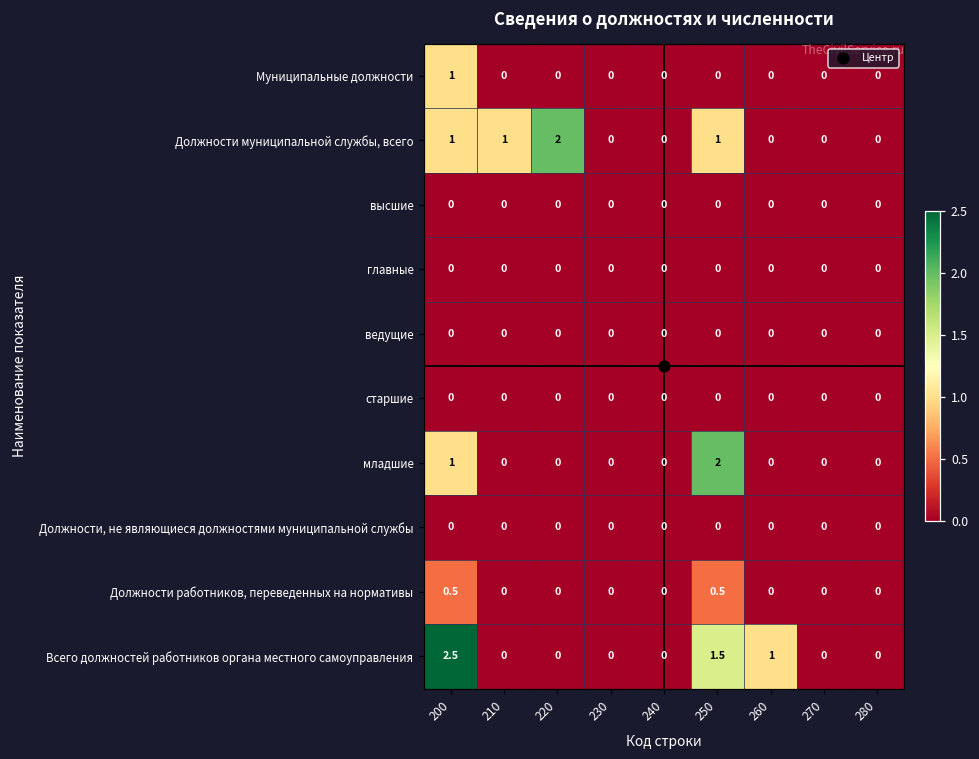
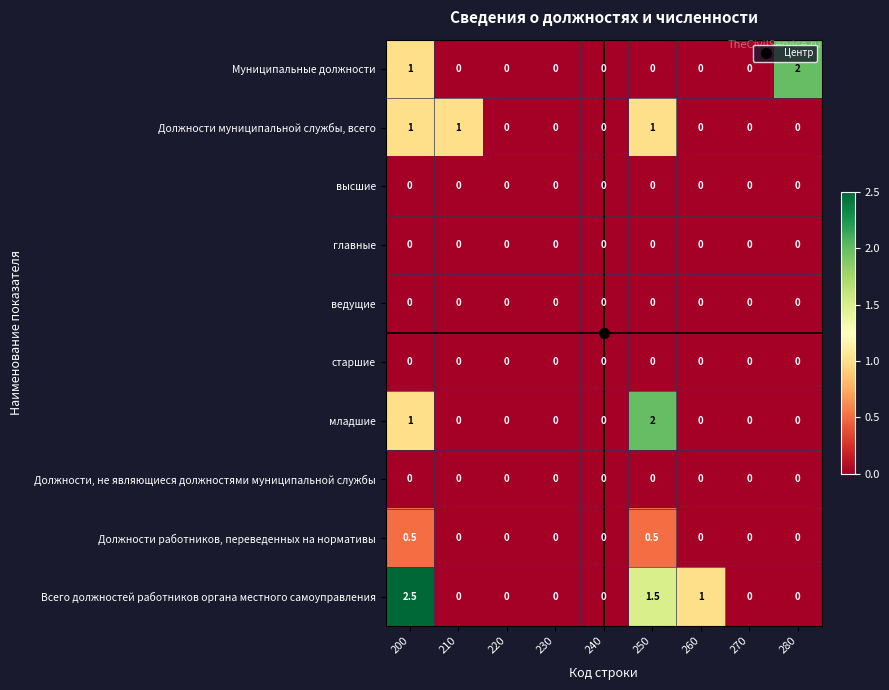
  {
    "Муниципальные должности": {
      "200": 1,
      "210": 0,
      "220": 0,
      "230": 0,
      "240": 0,
      "250": 0,
      "260": 0,
      "270": 0,
-     "280": 0
+     "280": 2
    },
    "Должности муниципальной службы, всего": {
      "200": 1,
      "210": 1,
-     "220": 2,
+     "220": 0,
      "230": 0,
      "240": 0,
      "250": 1,
      "260": 0,
      "270": 0,
      "280": 0
    },
    "высшие": {
      "200": 0,
      "210": 0,
      "220": 0,
      "230": 0,
      "240": 0,
      "250": 0,
      "260": 0,
      "270": 0,
      "280": 0
    },
    "главные": {
      "200": 0,
      "210": 0,
      "220": 0,
      "230": 0,
      "240": 0,
      "250": 0,
      "260": 0,
      "270": 0,
      "280": 0
    },
    "ведущие": {
      "200": 0,
      "210": 0,
      "220": 0,
      "230": 0,
      "240": 0,
      "250": 0,
      "260": 0,
      "270": 0,
      "280": 0
    },
    "старшие": {
      "200": 0,
      "210": 0,
      "220": 0,
      "230": 0,
      "240": 0,
      "250": 0,
      "260": 0,
      "270": 0,
      "280": 0
    },
    "младшие": {
      "200": 1,
      "210": 0,
      "220": 0,
      "230": 0,
      "240": 0,
      "250": 2,
      "260": 0,
      "270": 0,
      "280": 0
    },
    "Должности, не являющиеся должностями муниципальной службы": {
      "200": 0,
      "210": 0,
      "220": 0,
      "230": 0,
      "240": 0,
      "250": 0,
      "260": 0,
      "270": 0,
      "280": 0
    },
    "Должности работников, переведенных на нормативы": {
      "200": 0.5,
      "210": 0,
      "220": 0,
      "230": 0,
      "240": 0,
      "250": 0.5,
      "260": 0,
      "270": 0,
      "280": 0
    },
    "Всего должностей работников органа местного самоуправления": {
      "200": 2.5,
      "210": 0,
      "220": 0,
      "230": 0,
      "240": 0,
      "250": 1.5,
      "260": 1,
      "270": 0,
      "280": 0
    }
  }
